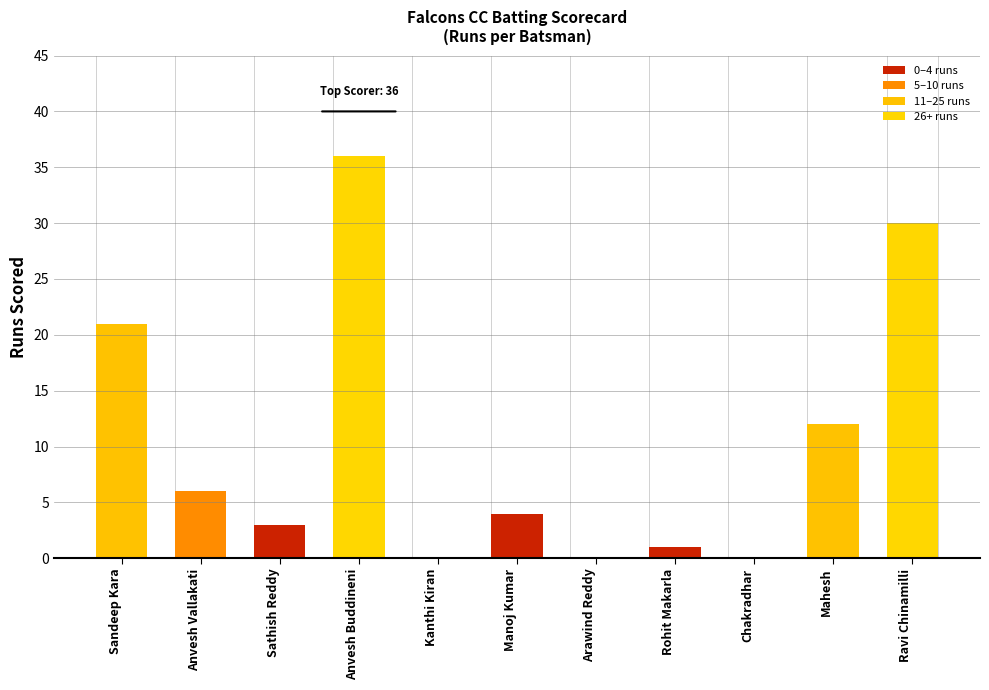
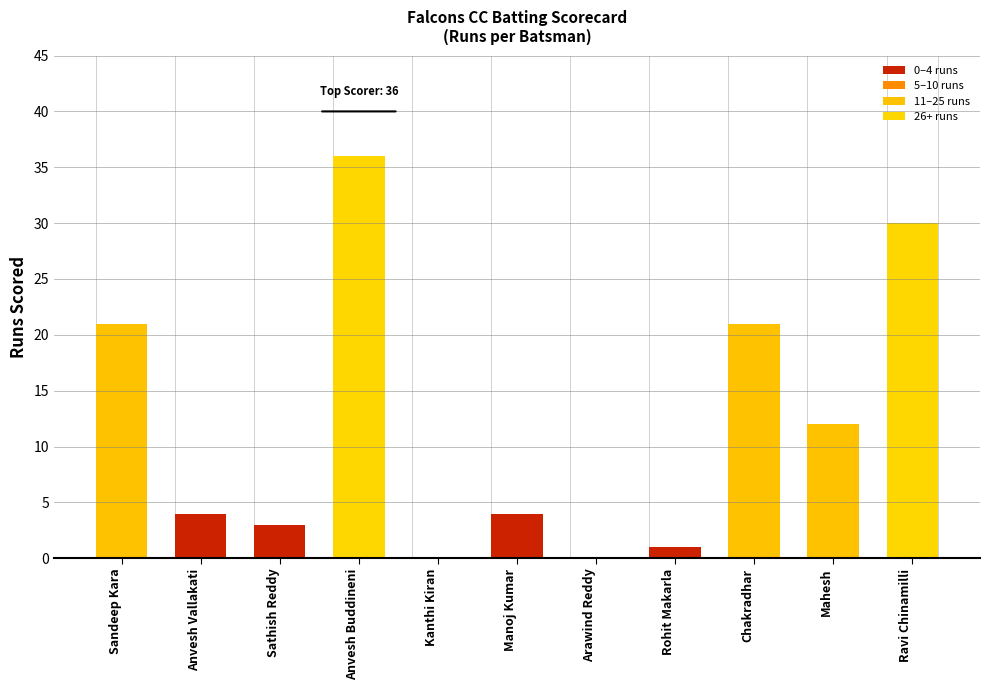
  {
    "Sandeep Kara": 21,
-   "Anvesh Vallakati": 6,
+   "Anvesh Vallakati": 4,
    "Sathish Reddy": 3,
    "Anvesh Buddineni": 36,
    "Kanthi Kiran": 0,
    "Manoj Kumar": 4,
    "Arawind Reddy": 0,
    "Rohit Makarla": 1,
-   "Chakradhar": 0,
+   "Chakradhar": 21,
    "Mahesh": 12,
    "Ravi Chinamilli": 30
  }
